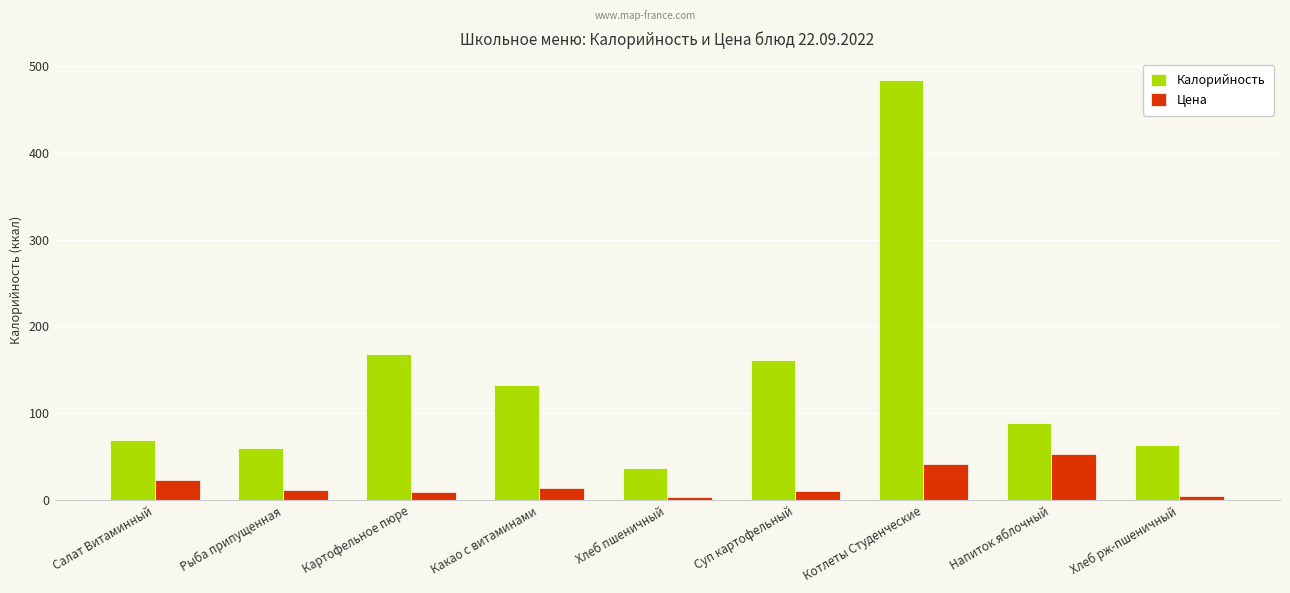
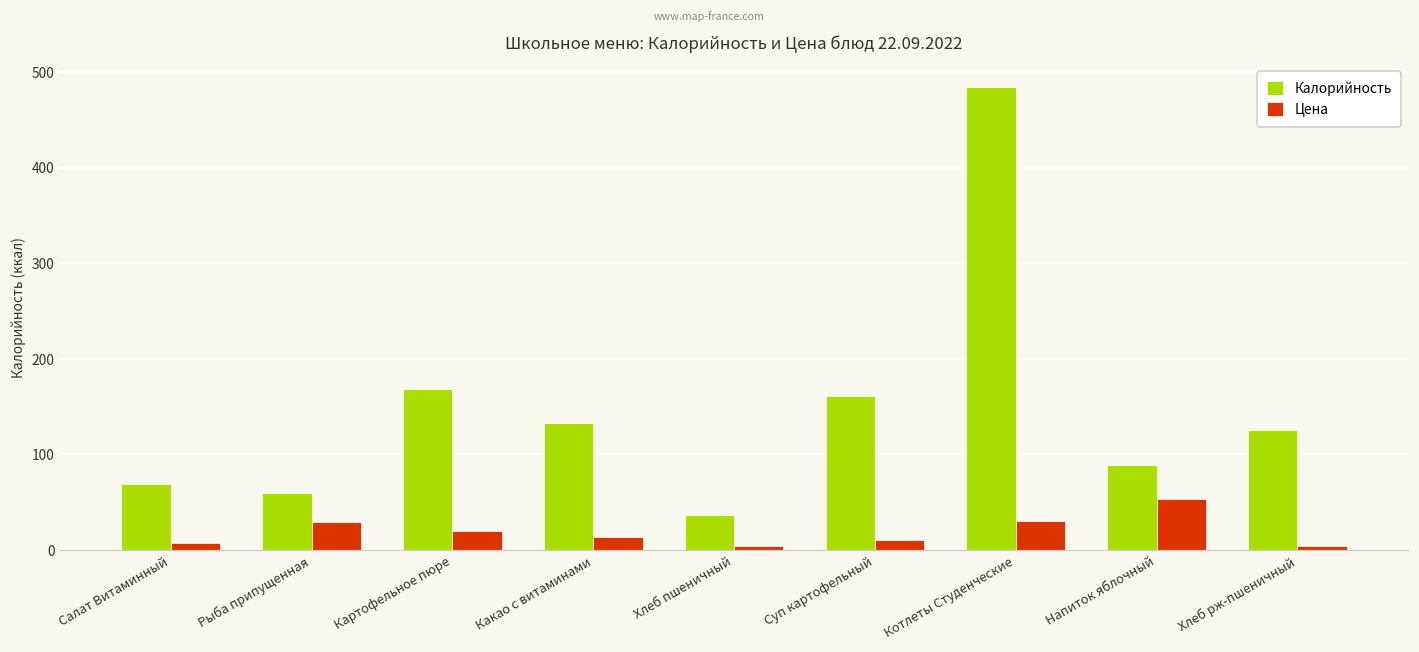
  {
    "Калорийность": {
      "Салат Витаминный": 70,
      "Рыба припущенная": 60,
      "Картофельное пюре": 170,
      "Какао с витаминами": 130,
      "Хлеб пшеничный": 40,
      "Суп картофельный": 160,
      "Котлеты Студенческие": 480,
      "Напиток яблочный": 90,
-     "Хлеб рж-пшеничный": 60
+     "Хлеб рж-пшеничный": 130
    },
    "Цена": {
-     "Салат Витаминный": 20,
-     "Рыба припущенная": 10,
-     "Картофельное пюре": 10,
+     "Салат Витаминный": 10,
+     "Рыба припущенная": 30,
+     "Картофельное пюре": 20,
      "Какао с витаминами": 10,
      "Хлеб пшеничный": 0,
      "Суп картофельный": 10,
-     "Котлеты Студенческие": 40,
+     "Котлеты Студенческие": 30,
      "Напиток яблочный": 50,
      "Хлеб рж-пшеничный": 0
    }
  }
